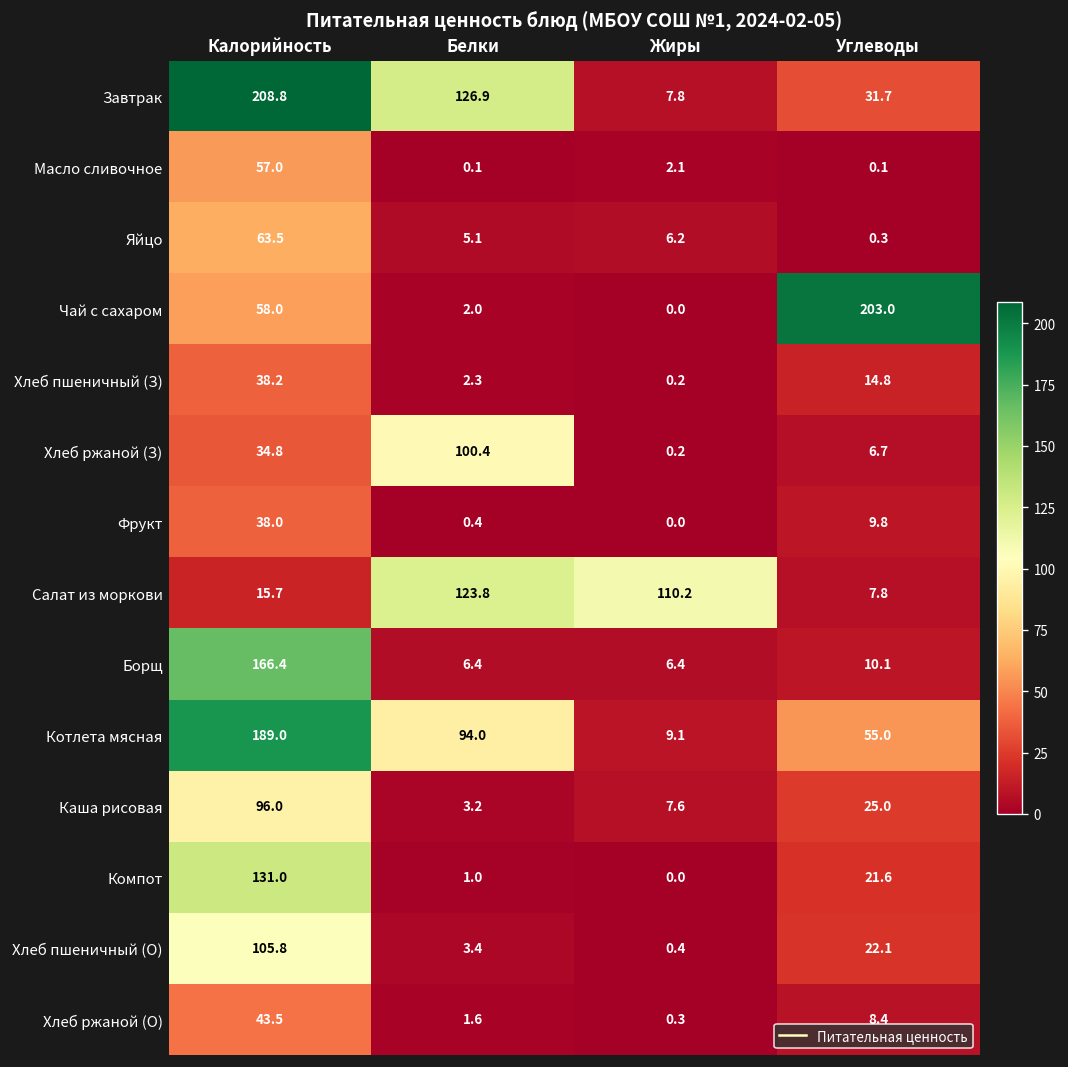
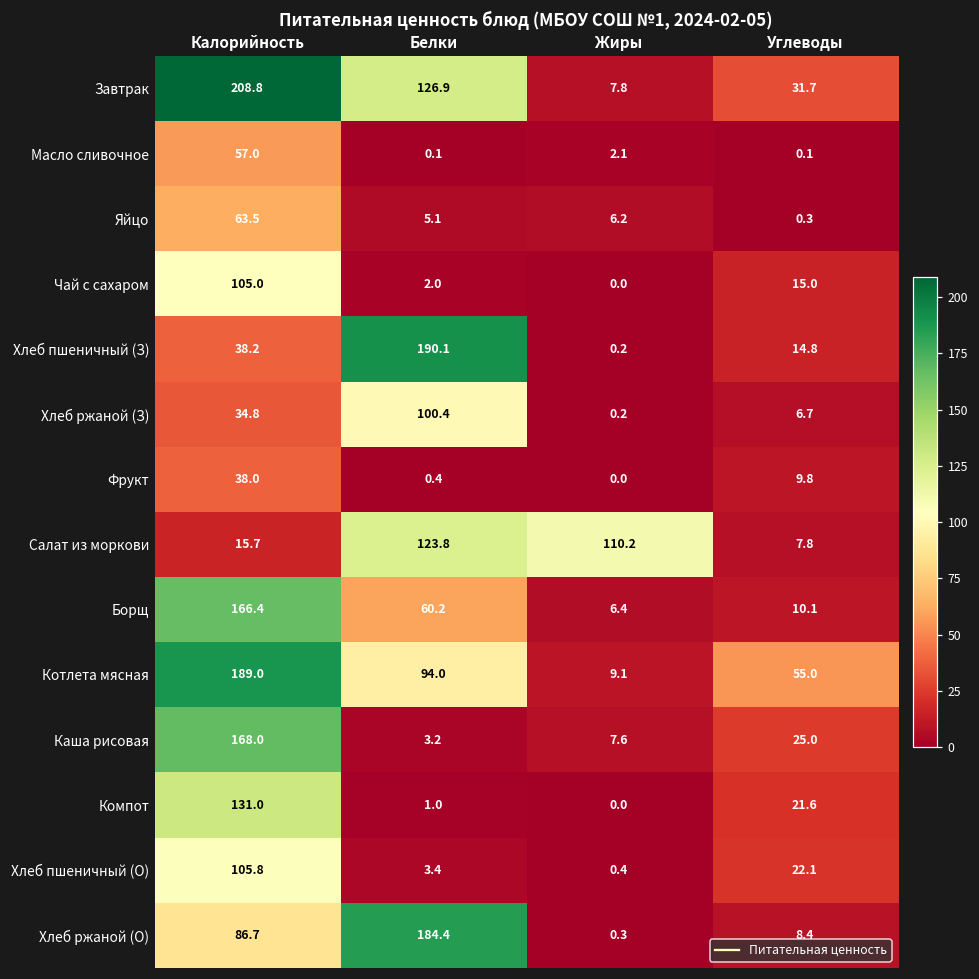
  {
    "Завтрак": {
      "Калорийность": 208.8,
      "Белки": 126.9,
      "Жиры": 7.8,
      "Углеводы": 31.7
    },
    "Масло сливочное": {
      "Калорийность": 57.0,
      "Белки": 0.1,
      "Жиры": 2.1,
      "Углеводы": 0.1
    },
    "Яйцо": {
      "Калорийность": 63.5,
      "Белки": 5.1,
      "Жиры": 6.2,
      "Углеводы": 0.3
    },
    "Чай с сахаром": {
-     "Калорийность": 58.0,
+     "Калорийность": 105.0,
      "Белки": 2.0,
      "Жиры": 0.0,
-     "Углеводы": 203.0
+     "Углеводы": 15.0
    },
    "Хлеб пшеничный (З)": {
      "Калорийность": 38.2,
-     "Белки": 2.3,
+     "Белки": 190.1,
      "Жиры": 0.2,
      "Углеводы": 14.8
    },
    "Хлеб ржаной (З)": {
      "Калорийность": 34.8,
      "Белки": 100.4,
      "Жиры": 0.2,
      "Углеводы": 6.7
    },
    "Фрукт": {
      "Калорийность": 38.0,
      "Белки": 0.4,
      "Жиры": 0.0,
      "Углеводы": 9.8
    },
    "Салат из моркови": {
      "Калорийность": 15.7,
      "Белки": 123.8,
      "Жиры": 110.2,
      "Углеводы": 7.8
    },
    "Борщ": {
      "Калорийность": 166.4,
-     "Белки": 6.4,
+     "Белки": 60.2,
      "Жиры": 6.4,
      "Углеводы": 10.1
    },
    "Котлета мясная": {
      "Калорийность": 189.0,
      "Белки": 94.0,
      "Жиры": 9.1,
      "Углеводы": 55.0
    },
    "Каша рисовая": {
-     "Калорийность": 96.0,
+     "Калорийность": 168.0,
      "Белки": 3.2,
      "Жиры": 7.6,
      "Углеводы": 25.0
    },
    "Компот": {
      "Калорийность": 131.0,
      "Белки": 1.0,
      "Жиры": 0.0,
      "Углеводы": 21.6
    },
    "Хлеб пшеничный (О)": {
      "Калорийность": 105.8,
      "Белки": 3.4,
      "Жиры": 0.4,
      "Углеводы": 22.1
    },
    "Хлеб ржаной (О)": {
-     "Калорийность": 43.5,
-     "Белки": 1.6,
+     "Калорийность": 86.7,
+     "Белки": 184.4,
      "Жиры": 0.3
    }
  }
